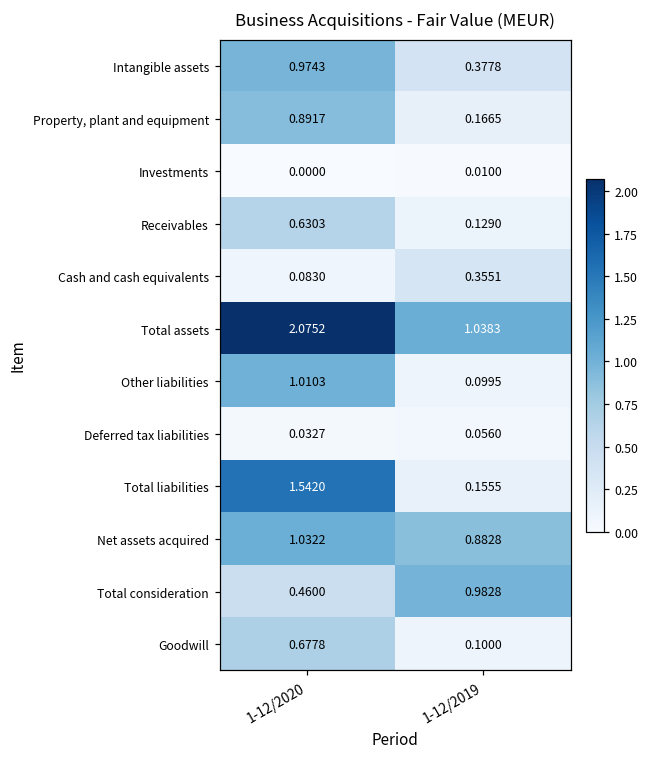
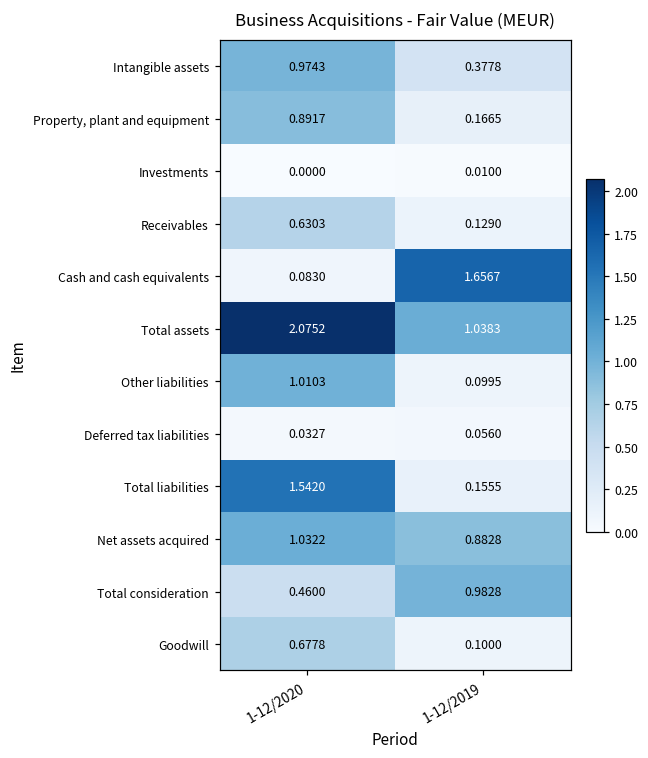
  {
    "Intangible assets": {
      "1-12/2020": 0.9743,
      "1-12/2019": 0.3778
    },
    "Property, plant and equipment": {
      "1-12/2020": 0.8917,
      "1-12/2019": 0.1665
    },
    "Investments": {
      "1-12/2020": 0.0000,
      "1-12/2019": 0.0100
    },
    "Receivables": {
      "1-12/2020": 0.6303,
      "1-12/2019": 0.1290
    },
    "Cash and cash equivalents": {
      "1-12/2020": 0.0830,
-     "1-12/2019": 0.3551
+     "1-12/2019": 1.6567
    },
    "Total assets": {
      "1-12/2020": 2.0752,
      "1-12/2019": 1.0383
    },
    "Other liabilities": {
      "1-12/2020": 1.0103,
      "1-12/2019": 0.0995
    },
    "Deferred tax liabilities": {
      "1-12/2020": 0.0327,
      "1-12/2019": 0.0560
    },
    "Total liabilities": {
      "1-12/2020": 1.5420,
      "1-12/2019": 0.1555
    },
    "Net assets acquired": {
      "1-12/2020": 1.0322,
      "1-12/2019": 0.8828
    },
    "Total consideration": {
      "1-12/2020": 0.4600,
      "1-12/2019": 0.9828
    },
    "Goodwill": {
      "1-12/2020": 0.6778,
      "1-12/2019": 0.1000
    }
  }
